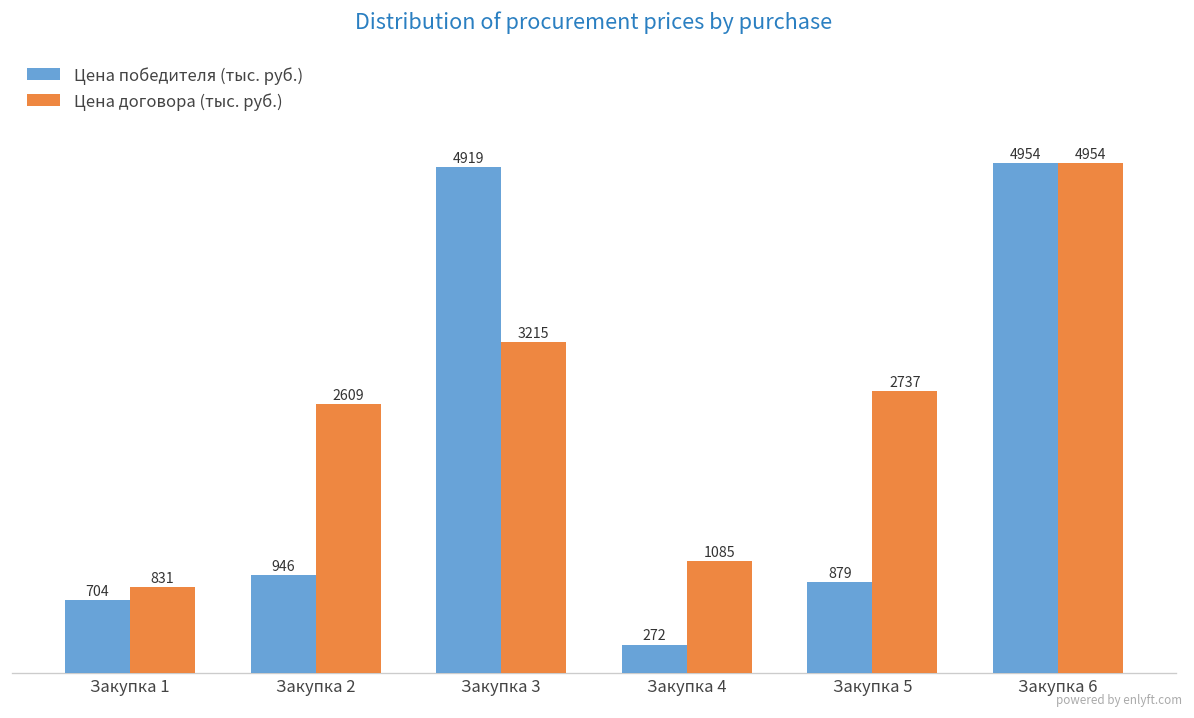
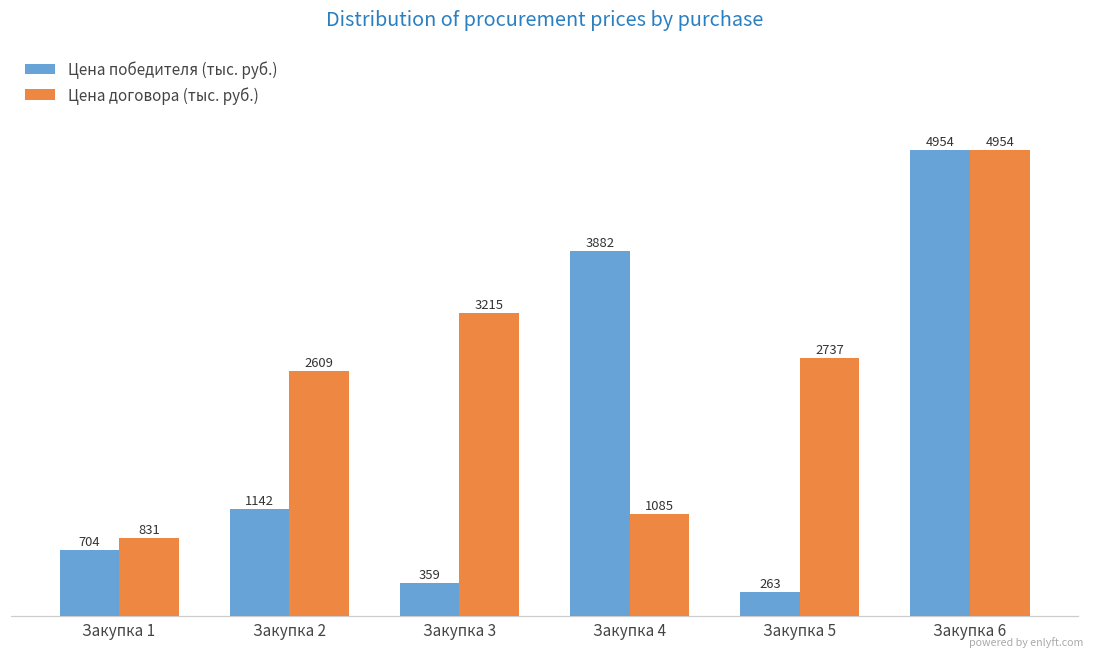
  {
    "Цена победителя (тыс. руб.)": {
      "Закупка 1": 704,
-     "Закупка 2": 946,
-     "Закупка 3": 4919,
-     "Закупка 4": 272,
-     "Закупка 5": 879,
+     "Закупка 2": 1142,
+     "Закупка 3": 359,
+     "Закупка 4": 3882,
+     "Закупка 5": 263,
      "Закупка 6": 4954
    },
    "Цена договора (тыс. руб.)": {
      "Закупка 1": 831,
      "Закупка 2": 2609,
      "Закупка 3": 3215,
      "Закупка 4": 1085,
      "Закупка 5": 2737,
      "Закупка 6": 4954
    }
  }
